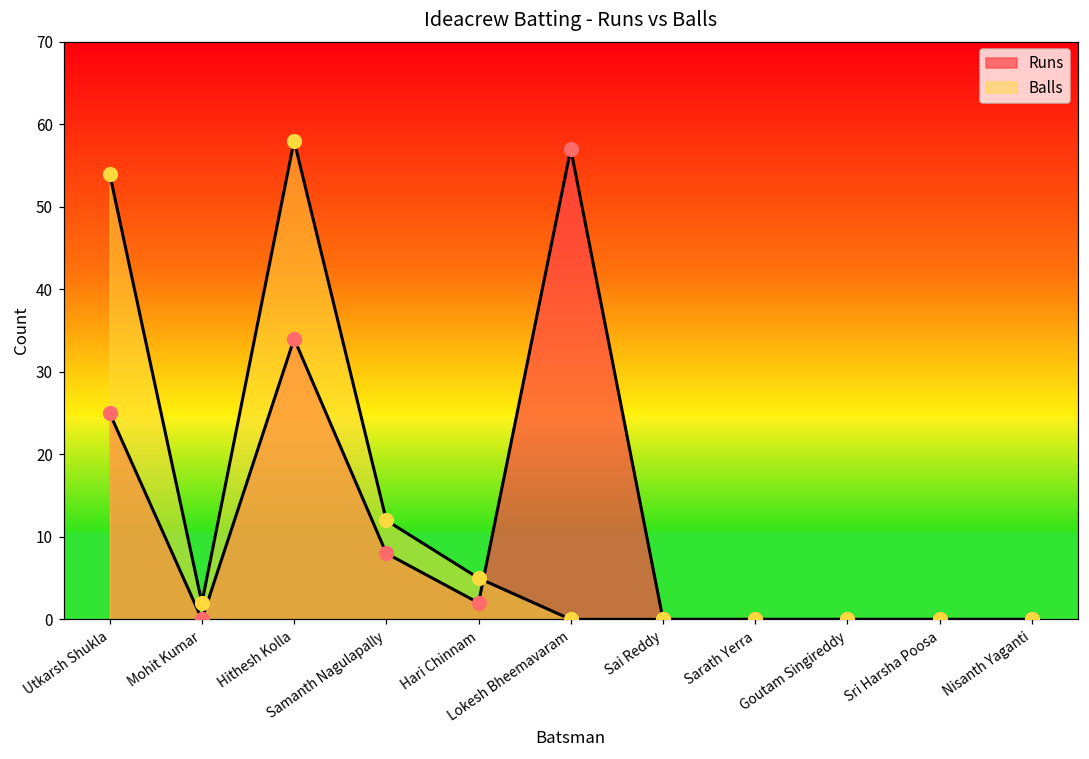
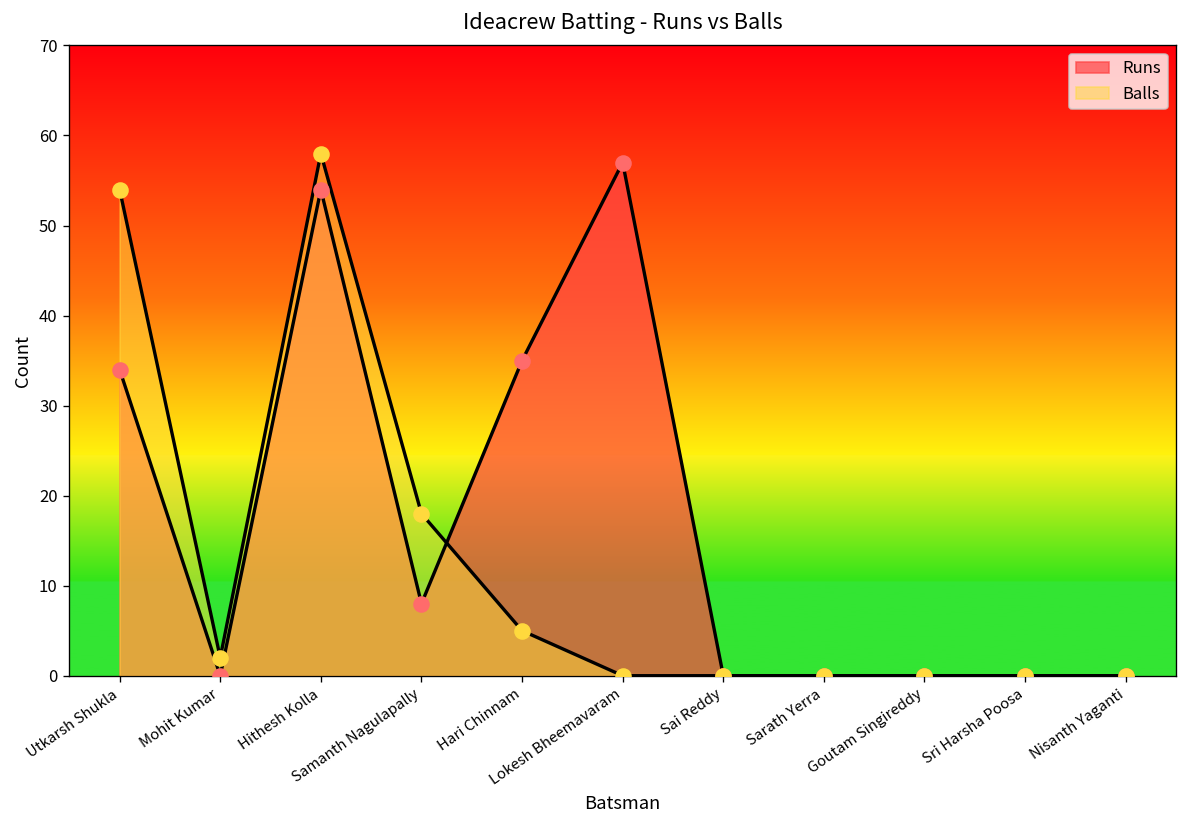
  {
    "Runs": {
-     "Utkarsh Shukla": 25,
+     "Utkarsh Shukla": 34,
      "Mohit Kumar": 0,
-     "Hithesh Kolla": 34,
+     "Hithesh Kolla": 54,
      "Samanth Nagulapally": 8,
-     "Hari Chinnam": 2,
+     "Hari Chinnam": 35,
      "Lokesh Bheemavaram": 57
    },
    "Balls": {
      "Utkarsh Shukla": 54,
      "Mohit Kumar": 2,
      "Hithesh Kolla": 58,
-     "Samanth Nagulapally": 12,
+     "Samanth Nagulapally": 18,
      "Hari Chinnam": 5,
      "Lokesh Bheemavaram": 0
    }
  }
